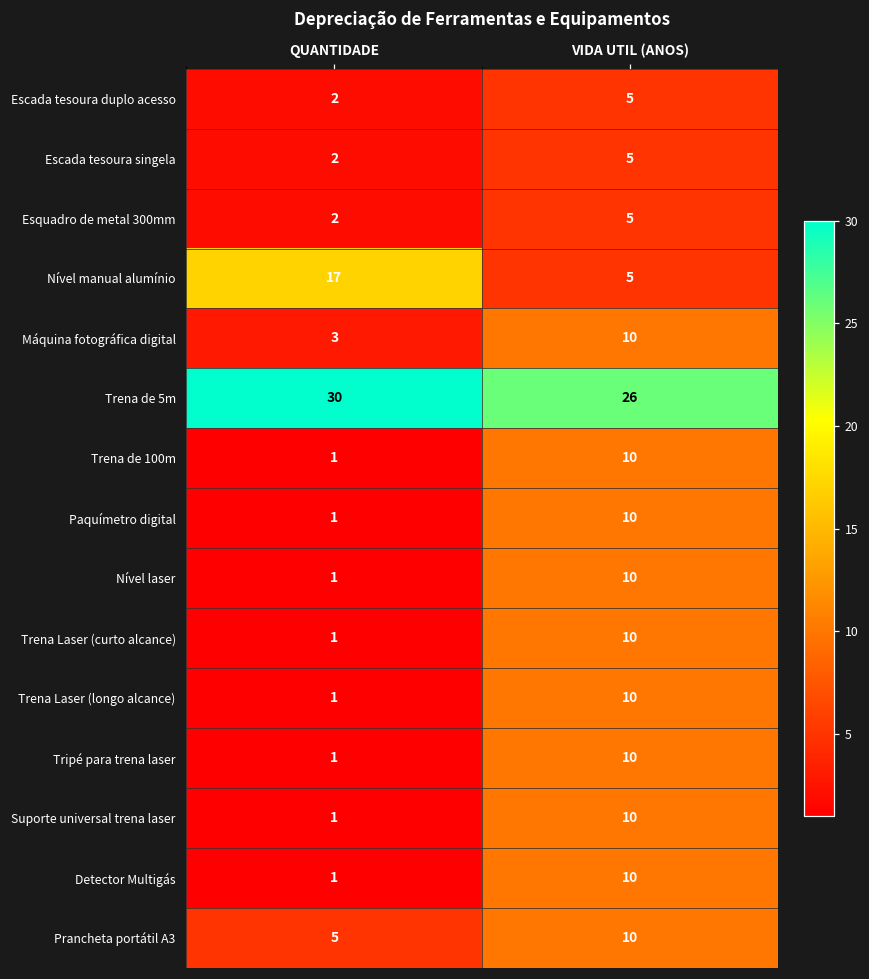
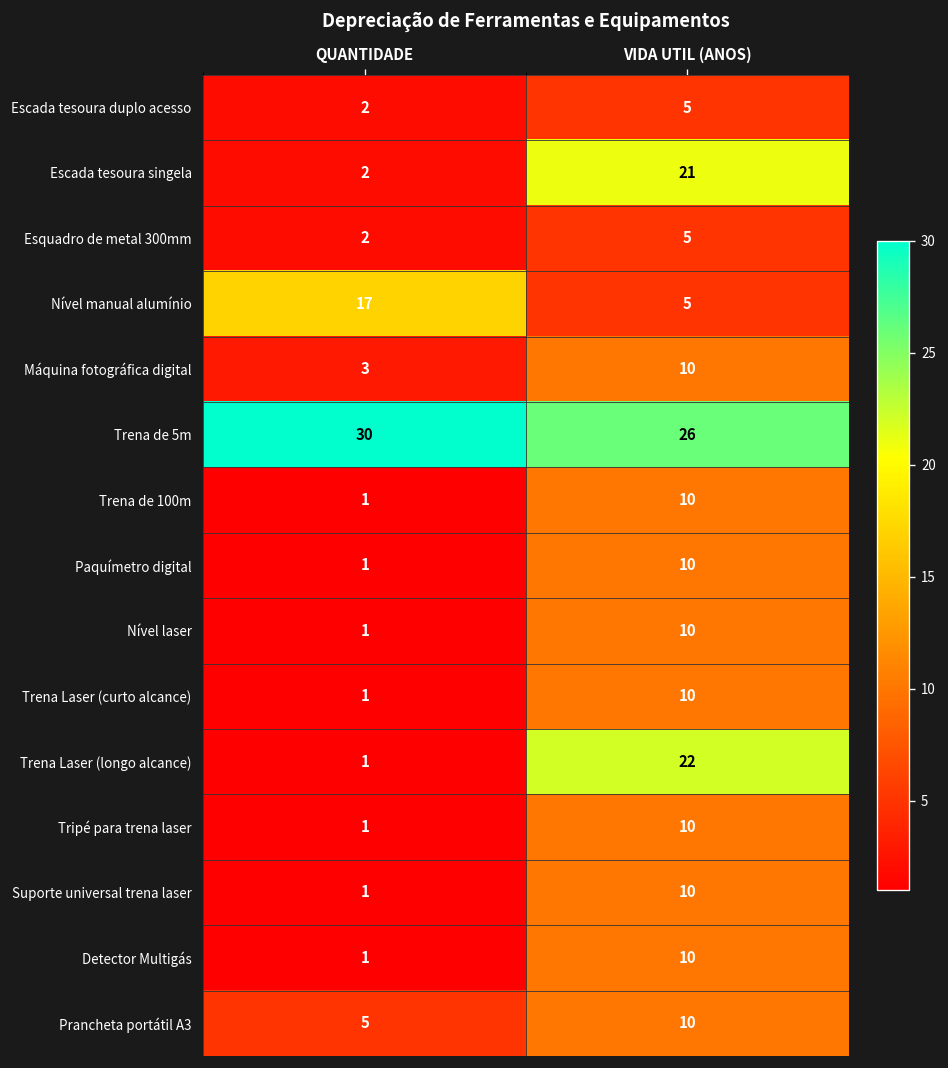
  {
    "Escada tesoura duplo acesso": {
      "QUANTIDADE": 2,
      "VIDA UTIL (ANOS)": 5
    },
    "Escada tesoura singela": {
      "QUANTIDADE": 2,
-     "VIDA UTIL (ANOS)": 5
+     "VIDA UTIL (ANOS)": 21
    },
    "Esquadro de metal 300mm": {
      "QUANTIDADE": 2,
      "VIDA UTIL (ANOS)": 5
    },
    "Nível manual alumínio": {
      "QUANTIDADE": 17,
      "VIDA UTIL (ANOS)": 5
    },
    "Máquina fotográfica digital": {
      "QUANTIDADE": 3,
      "VIDA UTIL (ANOS)": 10
    },
    "Trena de 5m": {
      "QUANTIDADE": 30,
      "VIDA UTIL (ANOS)": 26
    },
    "Trena de 100m": {
      "QUANTIDADE": 1,
      "VIDA UTIL (ANOS)": 10
    },
    "Paquímetro digital": {
      "QUANTIDADE": 1,
      "VIDA UTIL (ANOS)": 10
    },
    "Nível laser": {
      "QUANTIDADE": 1,
      "VIDA UTIL (ANOS)": 10
    },
    "Trena Laser (curto alcance)": {
      "QUANTIDADE": 1,
      "VIDA UTIL (ANOS)": 10
    },
    "Trena Laser (longo alcance)": {
      "QUANTIDADE": 1,
-     "VIDA UTIL (ANOS)": 10
+     "VIDA UTIL (ANOS)": 22
    },
    "Tripé para trena laser": {
      "QUANTIDADE": 1,
      "VIDA UTIL (ANOS)": 10
    },
    "Suporte universal trena laser": {
      "QUANTIDADE": 1,
      "VIDA UTIL (ANOS)": 10
    },
    "Detector Multigás": {
      "QUANTIDADE": 1,
      "VIDA UTIL (ANOS)": 10
    },
    "Prancheta portátil A3": {
      "QUANTIDADE": 5,
      "VIDA UTIL (ANOS)": 10
    }
  }
